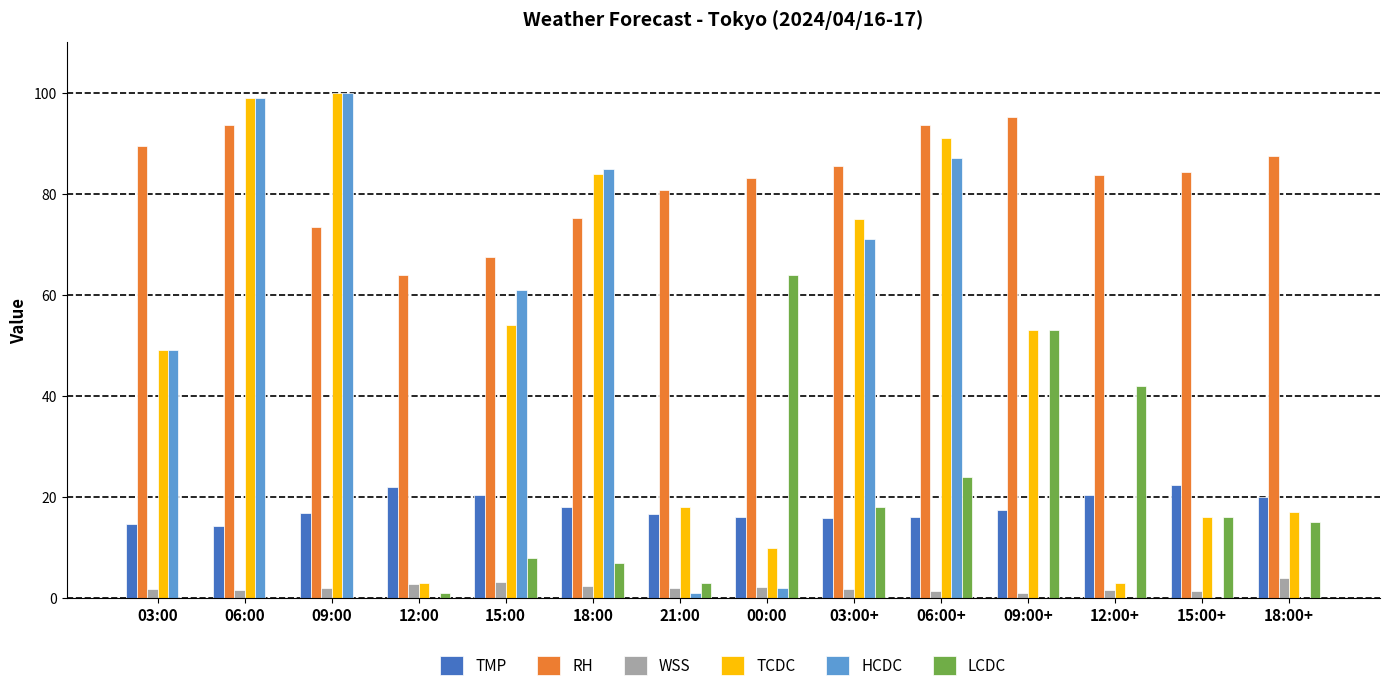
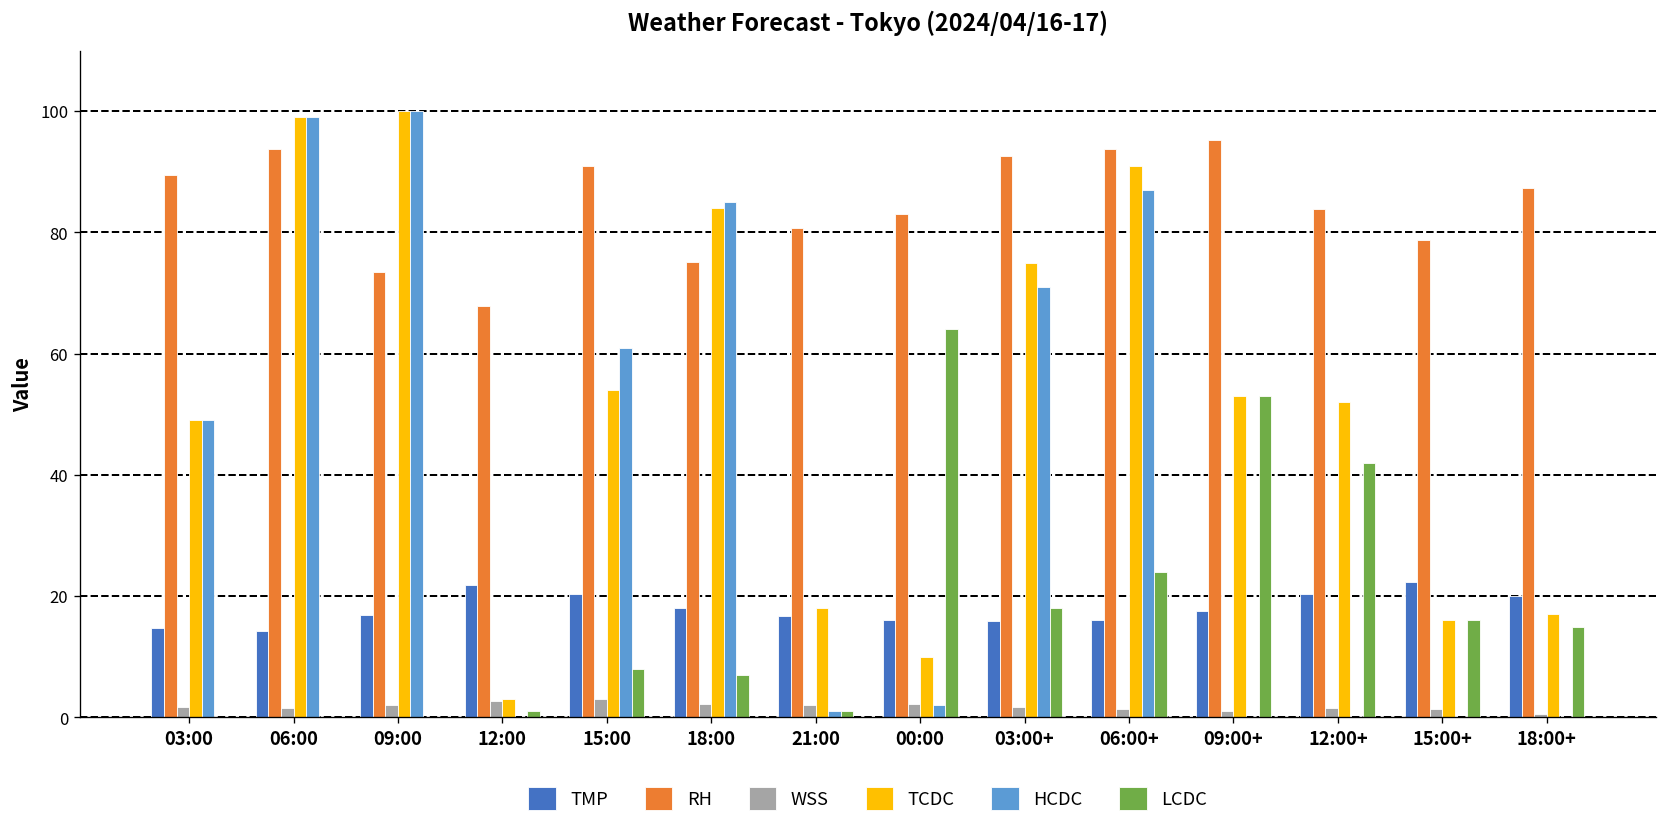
  {
    "RH": {
      "03:00": 90,
      "06:00": 94,
      "09:00": 73,
-     "12:00": 64,
-     "15:00": 68,
+     "12:00": 68,
+     "15:00": 91,
      "18:00": 75,
      "21:00": 81,
      "00:00": 83,
-     "03:00+": 86,
+     "03:00+": 93,
      "06:00+": 94,
      "09:00+": 95,
      "12:00+": 84,
-     "15:00+": 84,
+     "15:00+": 79,
      "18:00+": 87
    },
    "WSS": {
      "03:00": 2,
      "06:00": 2,
      "09:00": 2,
      "12:00": 3,
      "15:00": 3,
      "18:00": 2,
      "21:00": 2,
      "00:00": 2,
      "03:00+": 2,
      "06:00+": 1,
      "09:00+": 1,
      "12:00+": 2,
      "15:00+": 1,
-     "18:00+": 4
+     "18:00+": 1
    },
    "TCDC": {
      "03:00": 49,
      "06:00": 99,
      "09:00": 100,
      "12:00": 3,
      "15:00": 54,
      "18:00": 84,
      "21:00": 18,
      "00:00": 10,
      "03:00+": 75,
      "06:00+": 91,
      "09:00+": 53,
-     "12:00+": 3,
+     "12:00+": 52,
      "15:00+": 16,
      "18:00+": 17
    },
    "LCDC": {
      "03:00": 0,
      "06:00": 0,
      "09:00": 0,
      "12:00": 1,
      "15:00": 8,
      "18:00": 7,
-     "21:00": 3,
+     "21:00": 1,
      "00:00": 64,
      "03:00+": 18,
      "06:00+": 24,
      "09:00+": 53,
      "12:00+": 42,
      "15:00+": 16,
      "18:00+": 15
    }
  }
